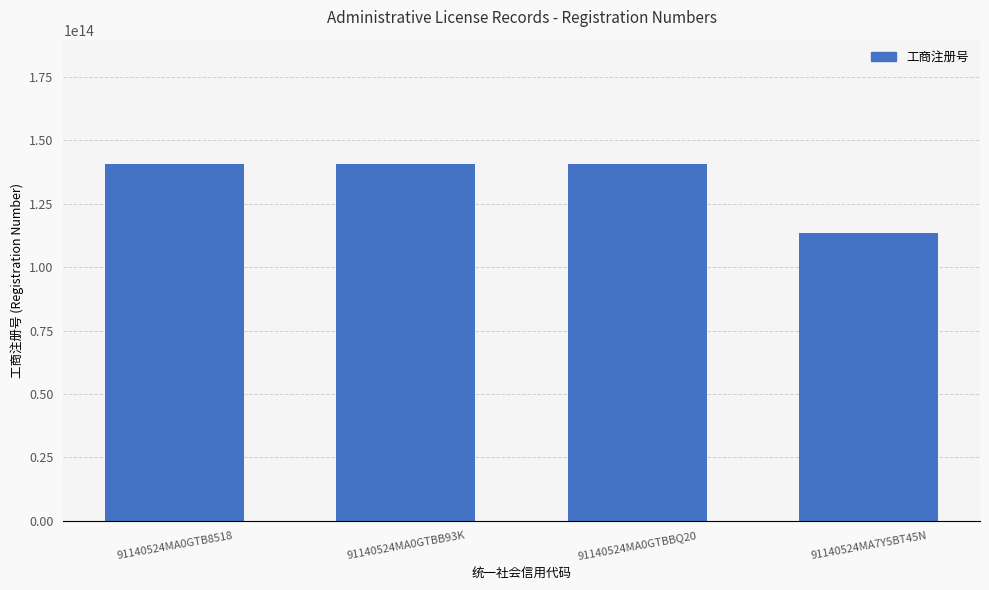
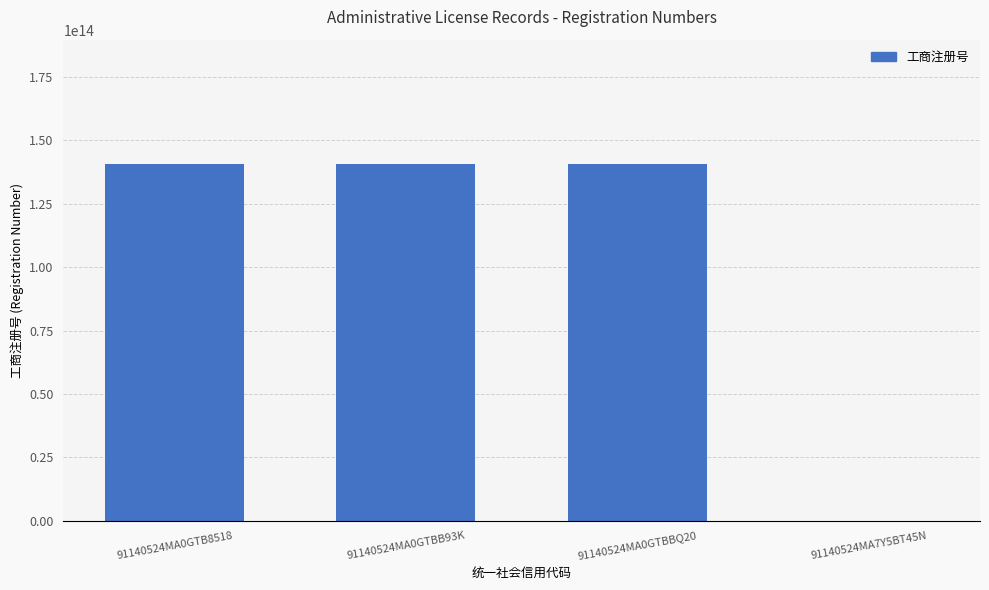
  {
    "91140524MA0GTB8518": 141000000000000,
    "91140524MA0GTBB93K": 141000000000000,
    "91140524MA0GTBBQ20": 141000000000000,
-   "91140524MA7Y5BT45N": 113000000000000
+   "91140524MA7Y5BT45N": 0
  }
